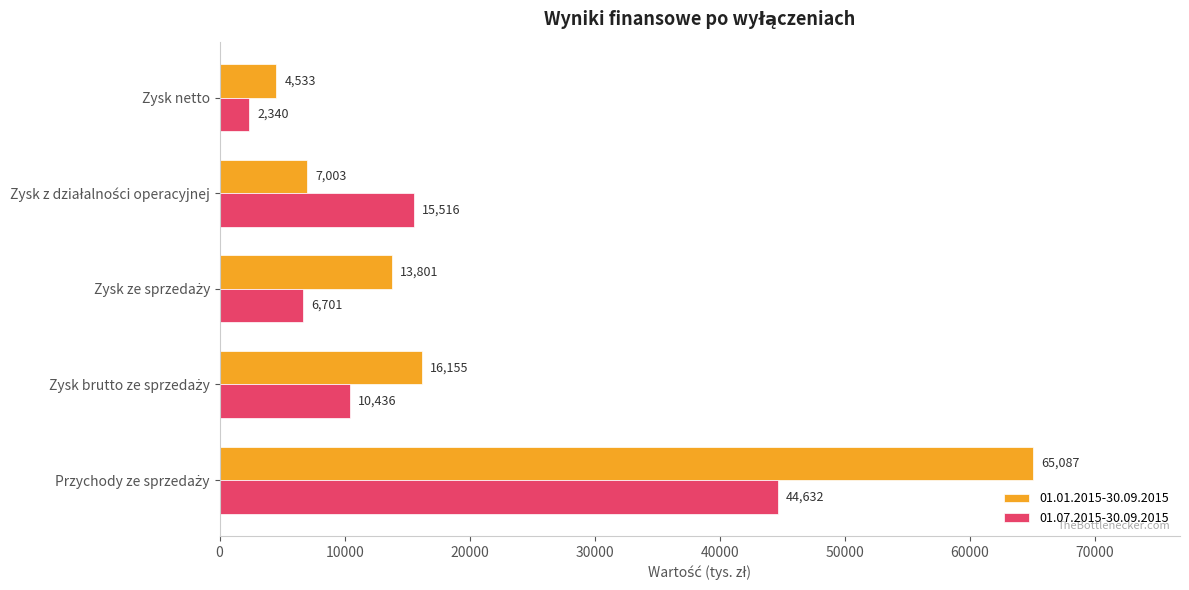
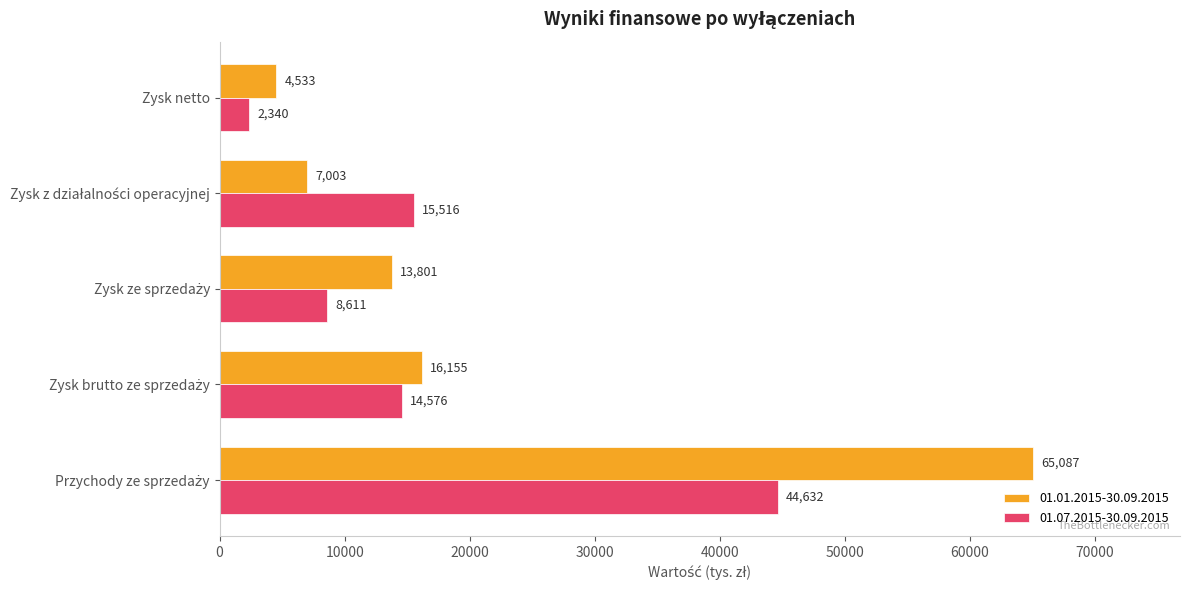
  {
    "01.01.2015-30.09.2015": {
      "Zysk netto": "4,533",
      "Zysk z działalności operacyjnej": "7,003",
      "Zysk ze sprzedaży": "13,801",
      "Zysk brutto ze sprzedaży": "16,155",
      "Przychody ze sprzedaży": "65,087"
    },
    "01.07.2015-30.09.2015": {
      "Zysk netto": "2,340",
      "Zysk z działalności operacyjnej": "15,516",
-     "Zysk ze sprzedaży": "6,701",
-     "Zysk brutto ze sprzedaży": "10,436",
+     "Zysk ze sprzedaży": "8,611",
+     "Zysk brutto ze sprzedaży": "14,576",
      "Przychody ze sprzedaży": "44,632"
    }
  }
